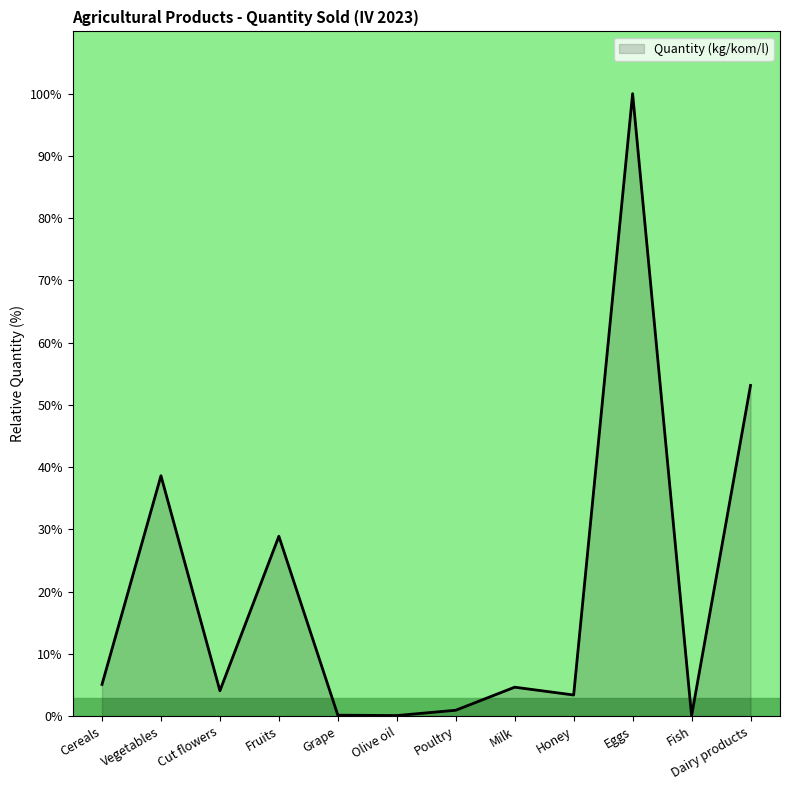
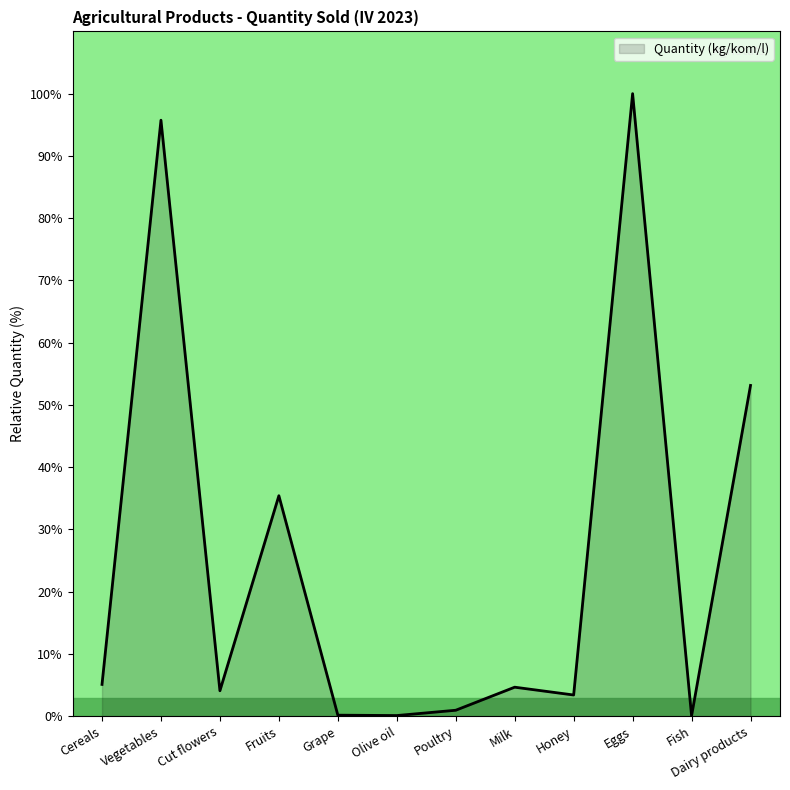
  {
    "Cereals": "5%",
-   "Vegetables": "39%",
+   "Vegetables": "96%",
    "Cut flowers": "4%",
-   "Fruits": "29%",
+   "Fruits": "35%",
    "Milk": "5%",
    "Honey": "3%",
    "Eggs": "100%",
    "Dairy products": "53%"
  }
